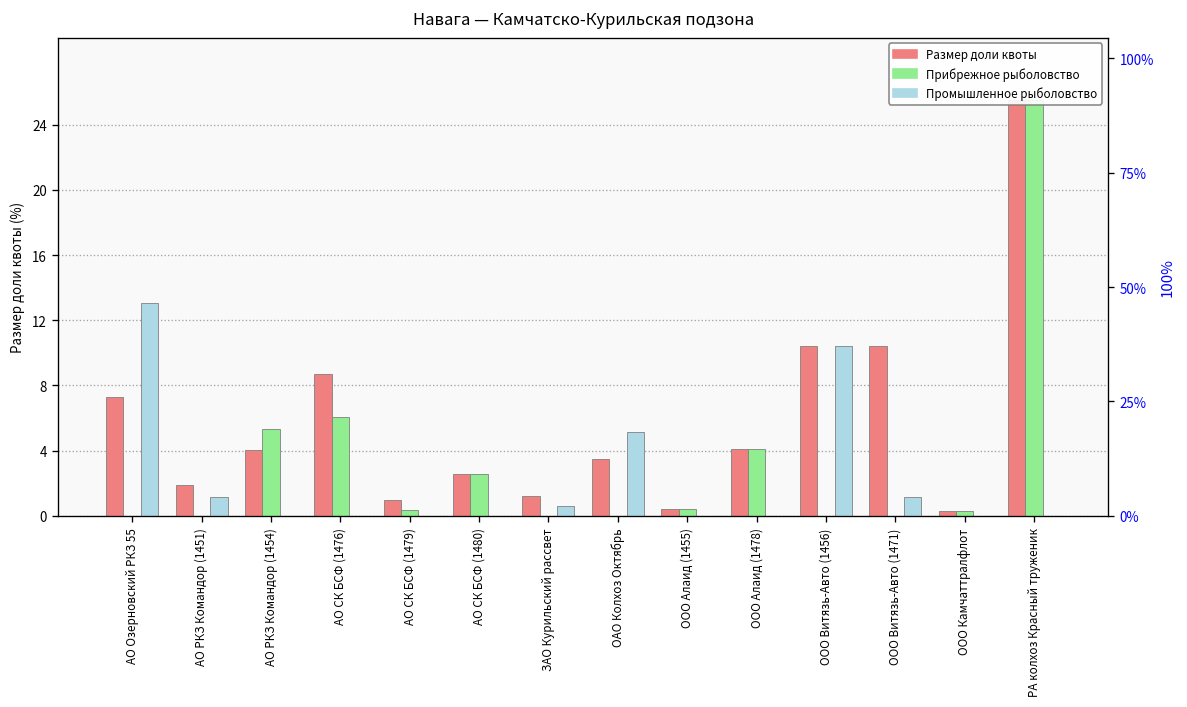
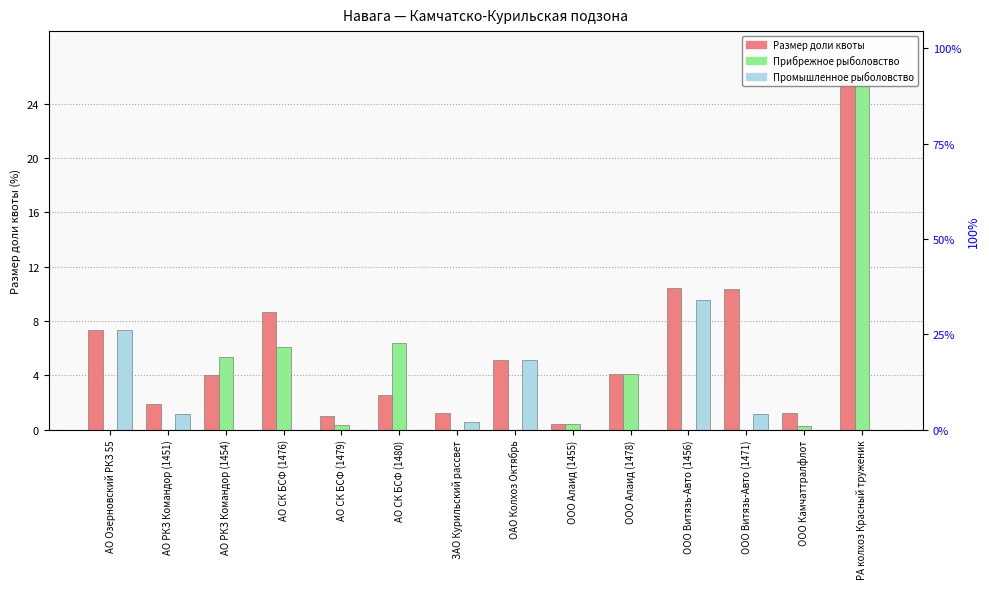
  {
    "Размер доли квоты": {
      "АО Озерновский РКЗ 55": 7.3,
      "АО РКЗ Командор (1451)": 1.9,
      "АО РКЗ Командор (1454)": 4.0,
      "АО СК БСФ (1476)": 8.7,
      "АО СК БСФ (1479)": 1.0,
      "АО СК БСФ (1480)": 2.6,
      "ЗАО Курильский рассвет": 1.2,
-     "ОАО Колхоз Октябрь": 3.5,
+     "ОАО Колхоз Октябрь": 5.1,
      "ООО Алаид (1455)": 0.4,
      "ООО Алаид (1478)": 4.1,
      "ООО Витязь-Авто (1456)": 10.4,
      "ООО Витязь-Авто (1471)": 10.4,
-     "ООО Камчаттралфлот": 0.3
+     "ООО Камчаттралфлот": 1.3
    },
    "Прибрежное рыболовство": {
      "АО Озерновский РКЗ 55": 0.0,
      "АО РКЗ Командор (1451)": 0.0,
      "АО РКЗ Командор (1454)": 5.3,
      "АО СК БСФ (1476)": 6.1,
      "АО СК БСФ (1479)": 0.3,
-     "АО СК БСФ (1480)": 2.6,
+     "АО СК БСФ (1480)": 6.4,
      "ЗАО Курильский рассвет": 0.0,
      "ОАО Колхоз Октябрь": 0.0,
      "ООО Алаид (1455)": 0.4,
      "ООО Алаид (1478)": 4.1,
      "ООО Витязь-Авто (1456)": 0.0,
      "ООО Витязь-Авто (1471)": 0.0,
      "ООО Камчаттралфлот": 0.3
    },
    "Промышленное рыболовство": {
-     "АО Озерновский РКЗ 55": 13.1,
+     "АО Озерновский РКЗ 55": 7.3,
      "АО РКЗ Командор (1451)": 1.1,
      "АО РКЗ Командор (1454)": 0.0,
      "АО СК БСФ (1476)": 0.0,
      "АО СК БСФ (1479)": 0.0,
      "АО СК БСФ (1480)": 0.0,
      "ЗАО Курильский рассвет": 0.6,
      "ОАО Колхоз Октябрь": 5.1,
      "ООО Алаид (1455)": 0.0,
      "ООО Алаид (1478)": 0.0,
-     "ООО Витязь-Авто (1456)": 10.4,
+     "ООО Витязь-Авто (1456)": 9.5,
      "ООО Витязь-Авто (1471)": 1.1,
      "ООО Камчаттралфлот": 0.0,
      "РА колхоз Красный труженик": 0.0
    }
  }
